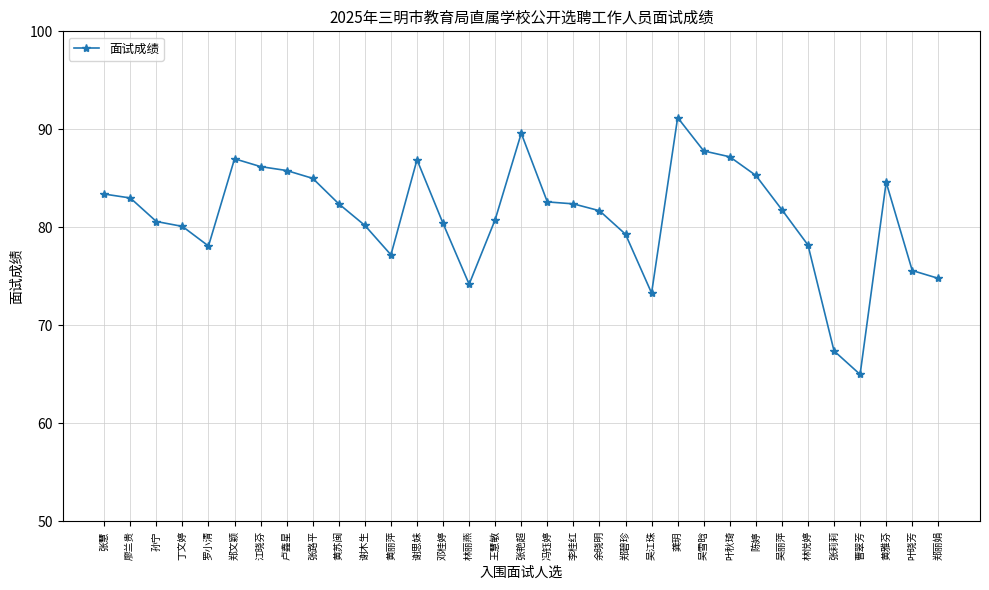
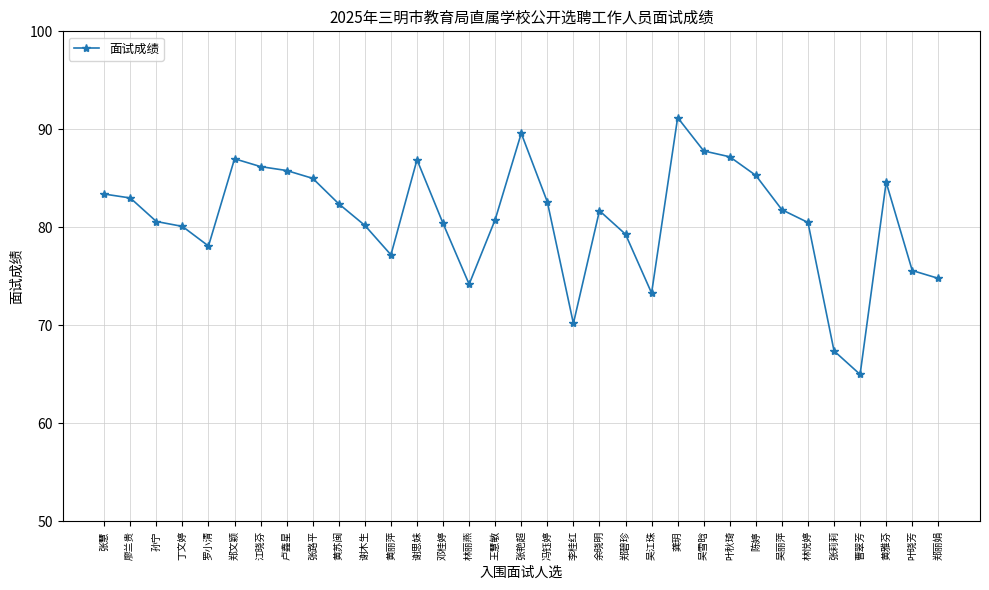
  {
    "张慧": 83,
    "廖兰贵": 83,
    "孙宁": 81,
    "丁文婷": 80,
    "罗小清": 78,
    "郑文颖": 87,
    "江晓芬": 86,
    "卢鑫星": 86,
    "张路平": 85,
    "黄苏闽": 82,
    "谢木生": 80,
    "黄丽萍": 77,
    "谢思妹": 87,
    "邓桂婷": 80,
    "林丽燕": 74,
    "王慧敏": 81,
    "张艳超": 90,
    "冯钰婷": 83,
-   "李桂红": 82,
+   "李桂红": 70,
    "余晓明": 82,
    "郑碧珍": 79,
    "吴江珠": 73,
    "龚玥": 91,
    "吴雪晗": 88,
    "叶秋琦": 87,
    "陈婷": 85,
    "吴丽萍": 82,
-   "林悦婷": 78,
+   "林悦婷": 81,
    "张莉莉": 67,
    "曹翠芳": 65,
    "黄雅芬": 85,
    "叶晓芳": 76,
    "郑丽娟": 75
  }
